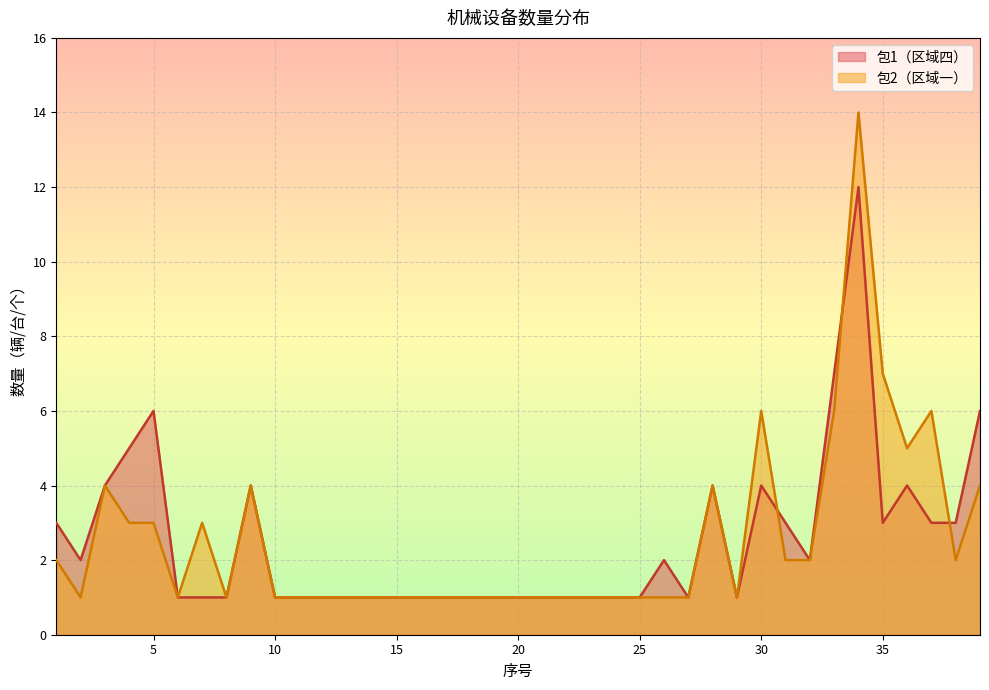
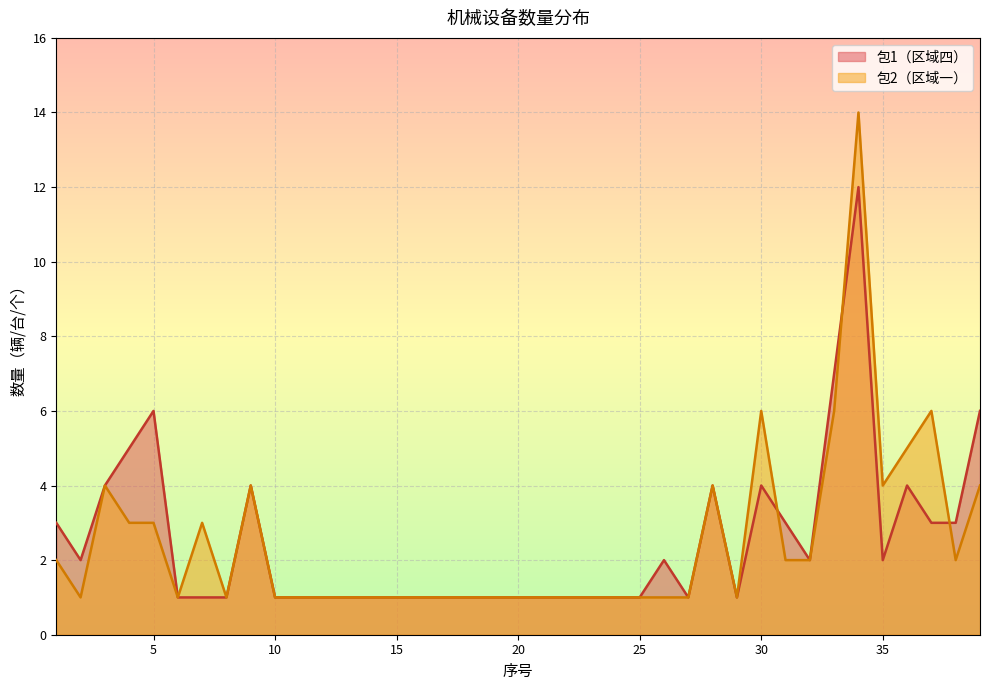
  {
    "包1（区域四）": {
      "5": 6,
      "30": 4,
-     "35": 3
+     "35": 2
    },
    "包2（区域一）": {
      "5": 3,
      "30": 6,
-     "35": 7
+     "35": 4
    }
  }
